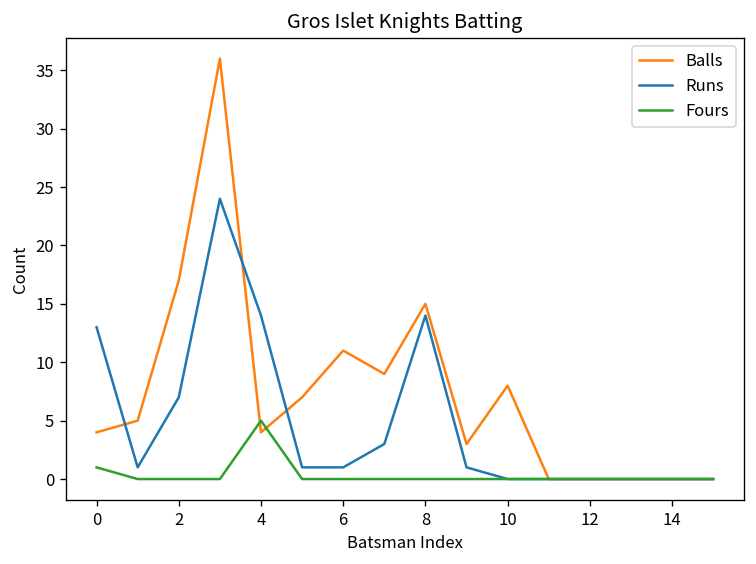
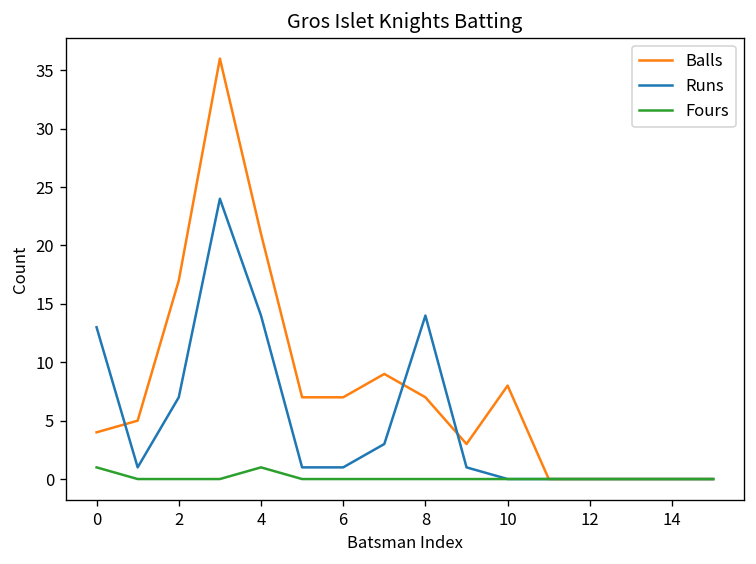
  {
    "Balls": {
      "0": 4,
      "2": 17,
-     "4": 4,
-     "6": 11,
-     "8": 15,
+     "4": 21,
+     "6": 7,
+     "8": 7,
      "10": 8
    },
    "Runs": {
      "0": 13,
      "2": 7,
      "4": 14,
      "6": 1,
      "8": 14
    },
    "Fours": {
      "0": 1,
      "2": 0,
-     "4": 5,
+     "4": 1,
      "6": 0,
      "8": 0
    }
  }
